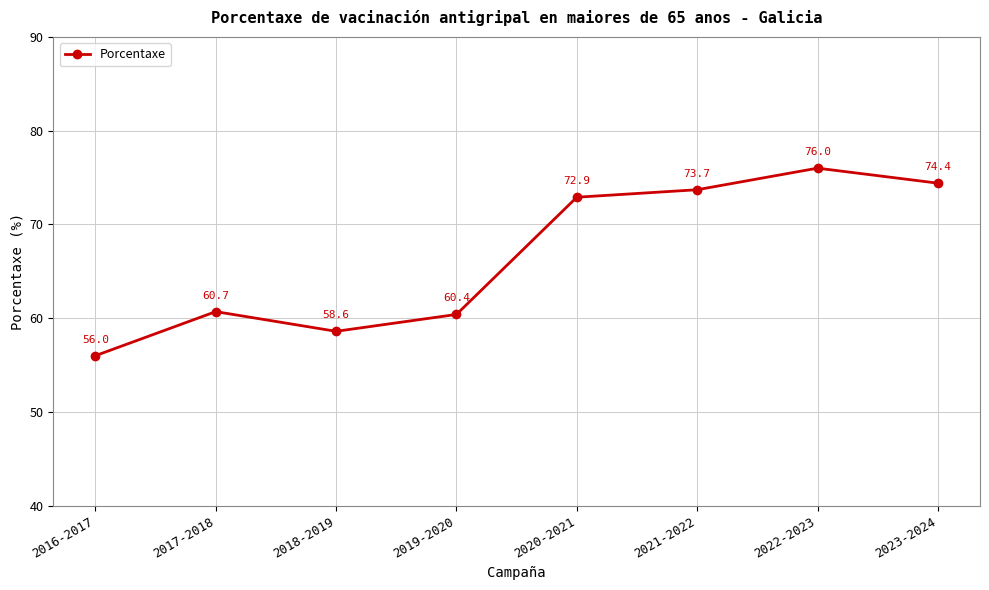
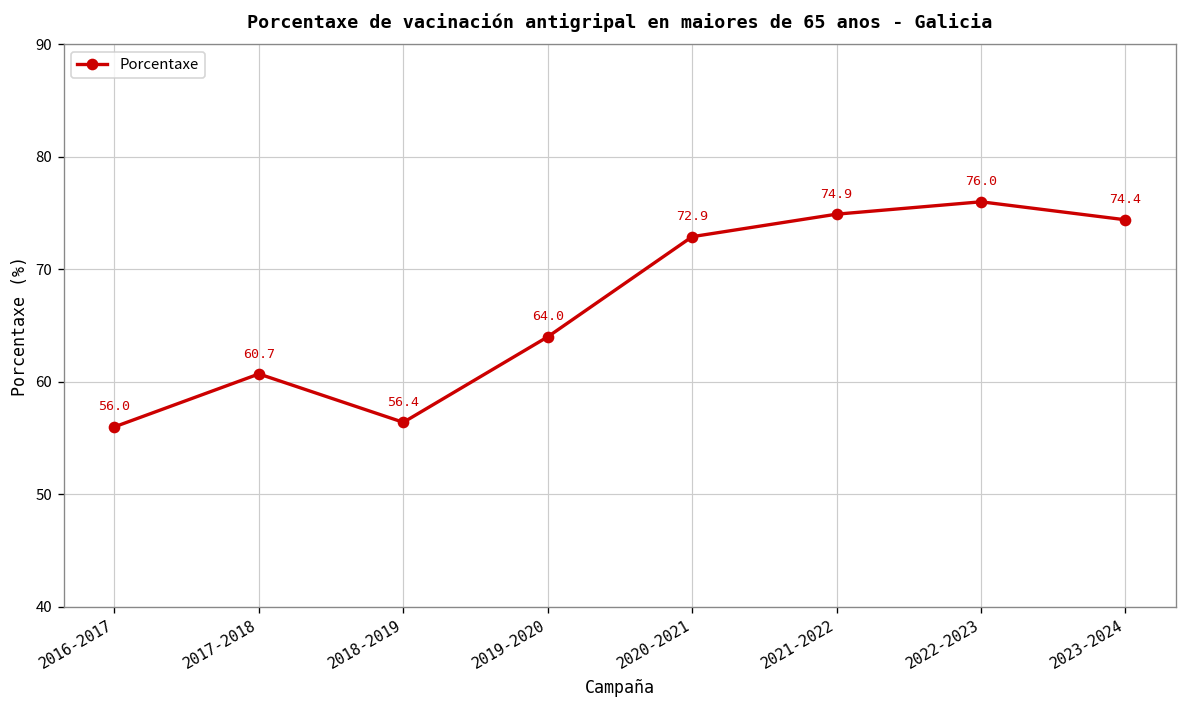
  {
    "2016-2017": 56.0,
    "2017-2018": 60.7,
-   "2018-2019": 58.6,
-   "2019-2020": 60.4,
+   "2018-2019": 56.4,
+   "2019-2020": 64.0,
    "2020-2021": 72.9,
-   "2021-2022": 73.7,
+   "2021-2022": 74.9,
    "2022-2023": 76.0,
    "2023-2024": 74.4
  }
